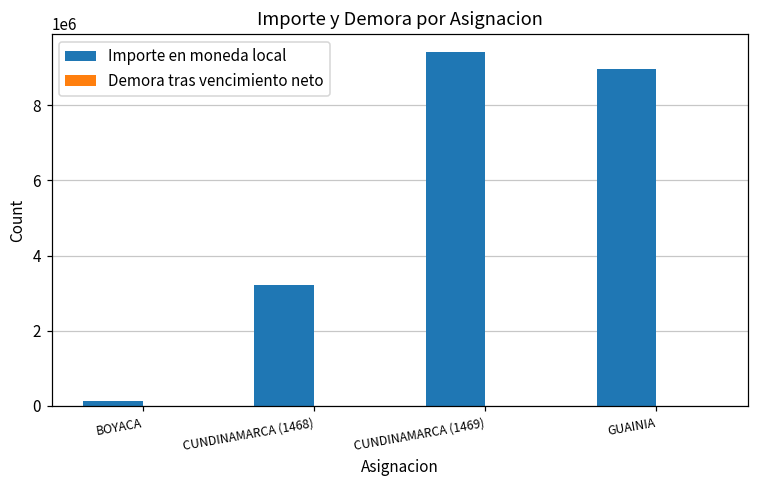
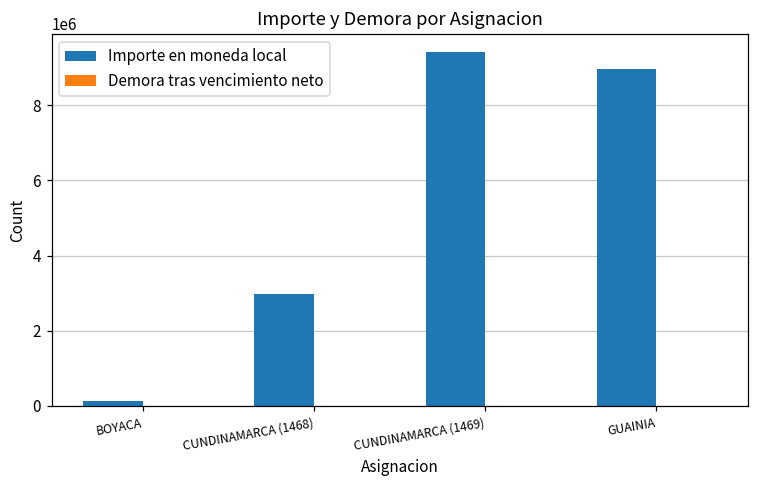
  {
    "Importe en moneda local": {
      "BOYACA": 100000,
-     "CUNDINAMARCA (1468)": 3200000,
+     "CUNDINAMARCA (1468)": 3000000,
      "CUNDINAMARCA (1469)": 9400000,
      "GUAINIA": 9000000
    }
  }
